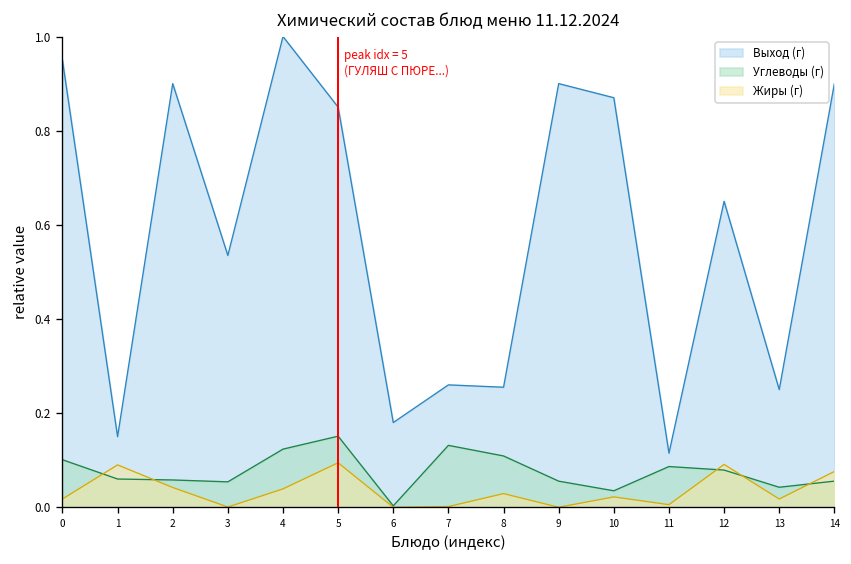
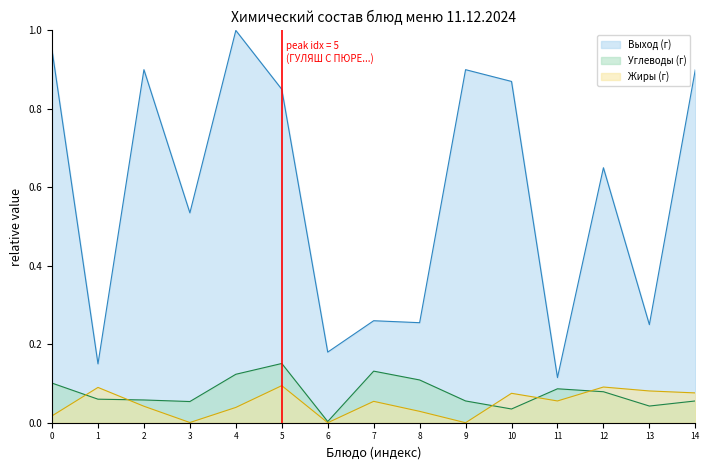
  {
    "Жиры (г)": {
      "0": 0.02,
      "1": 0.09,
      "2": 0.04,
      "3": 0.00,
      "4": 0.04,
      "5": 0.09,
-     "7": 0.00,
+     "7": 0.05,
      "8": 0.03,
      "9": 0.00,
-     "10": 0.02,
-     "11": 0.01,
+     "10": 0.08,
+     "11": 0.06,
      "12": 0.09,
-     "13": 0.02,
+     "13": 0.08,
      "14": 0.08
    }
  }
